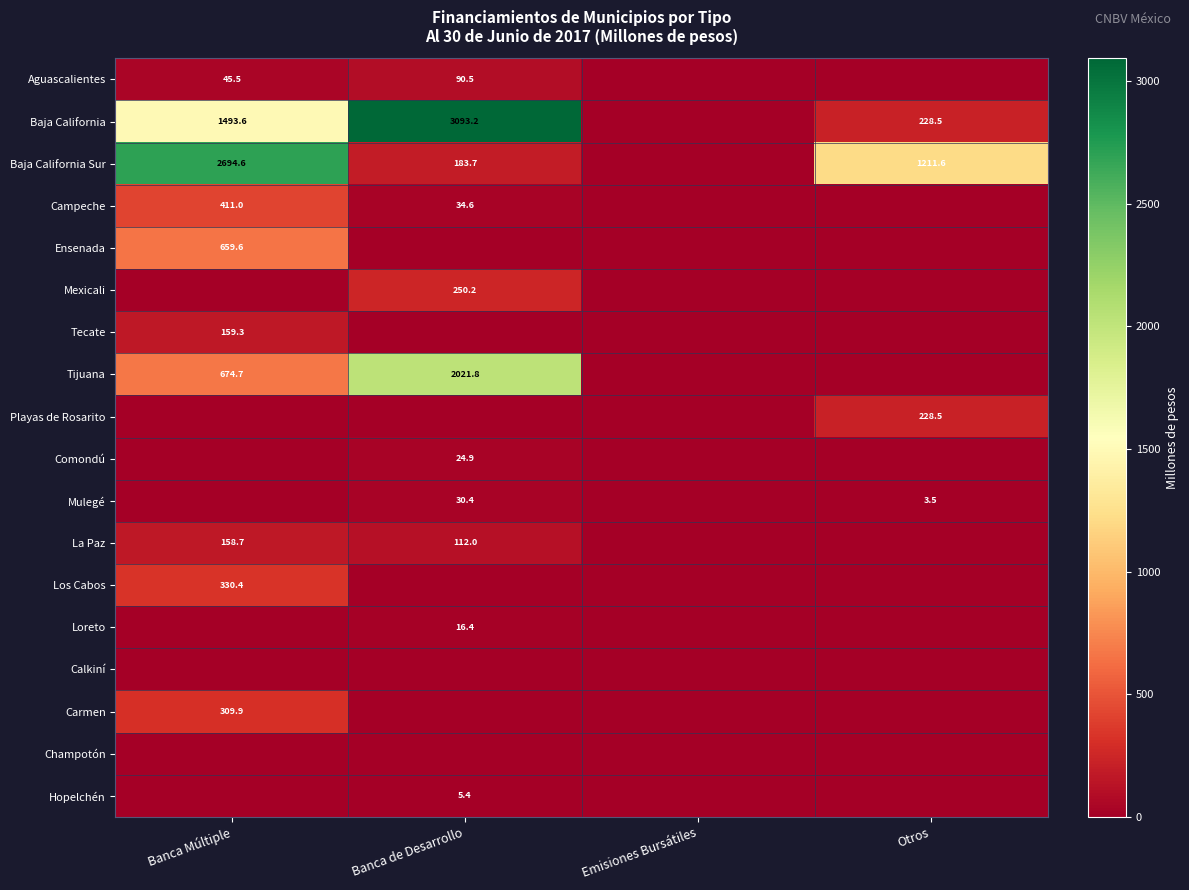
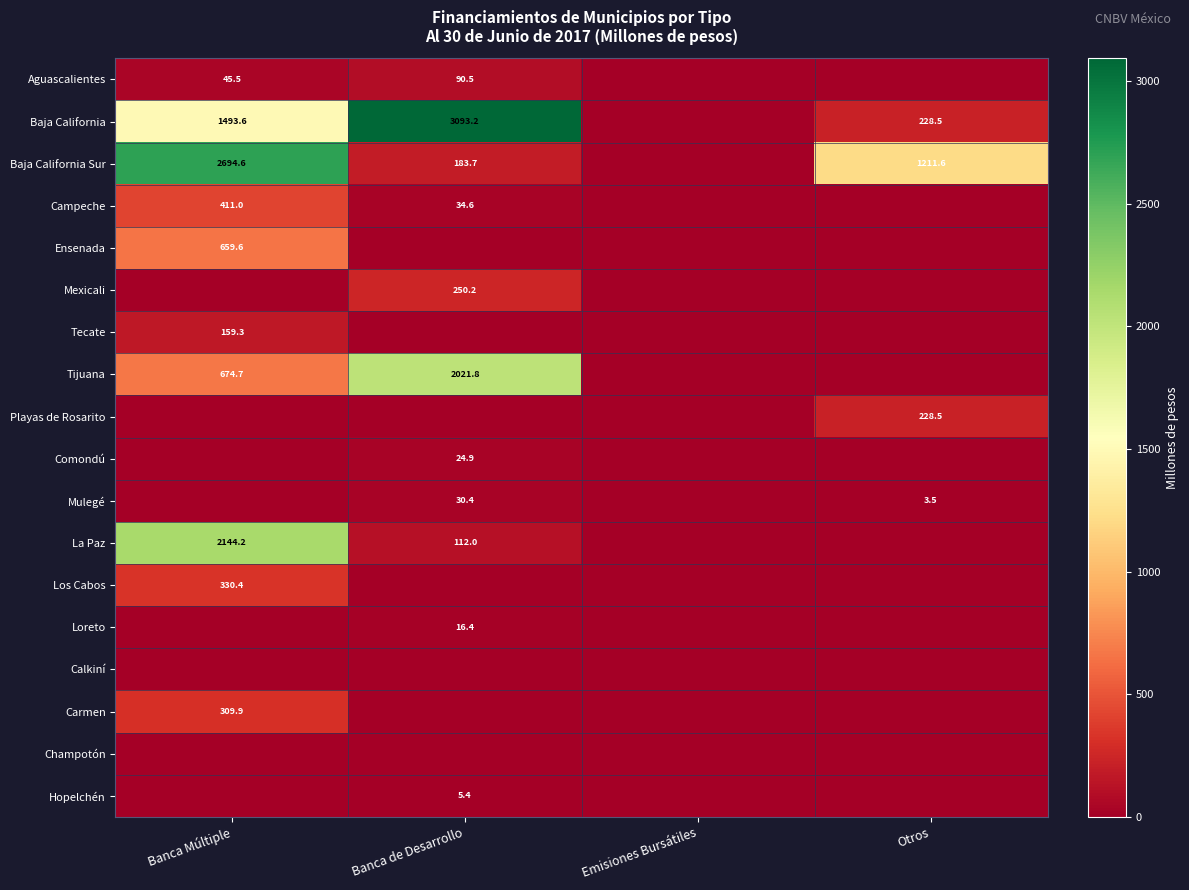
  {
    "Aguascalientes": {
      "Banca Múltiple": 45.5,
      "Banca de Desarrollo": 90.5
    },
    "Baja California": {
      "Banca Múltiple": 1493.6,
      "Banca de Desarrollo": 3093.2,
      "Otros": 228.5
    },
    "Baja California Sur": {
      "Banca Múltiple": 2694.6,
      "Banca de Desarrollo": 183.7,
      "Otros": 1211.6
    },
    "Campeche": {
      "Banca Múltiple": 411.0,
      "Banca de Desarrollo": 34.6
    },
    "Ensenada": {
      "Banca Múltiple": 659.6
    },
    "Mexicali": {
      "Banca de Desarrollo": 250.2
    },
    "Tecate": {
      "Banca Múltiple": 159.3
    },
    "Tijuana": {
      "Banca Múltiple": 674.7,
      "Banca de Desarrollo": 2021.8
    },
    "Playas de Rosarito": {
      "Otros": 228.5
    },
    "Comondú": {
      "Banca de Desarrollo": 24.9
    },
    "Mulegé": {
      "Banca de Desarrollo": 30.4,
      "Otros": 3.5
    },
    "La Paz": {
-     "Banca Múltiple": 158.7,
+     "Banca Múltiple": 2144.2,
      "Banca de Desarrollo": 112.0
    },
    "Los Cabos": {
      "Banca Múltiple": 330.4
    },
    "Loreto": {
      "Banca de Desarrollo": 16.4
    },
    "Carmen": {
      "Banca Múltiple": 309.9
    },
    "Hopelchén": {
      "Banca de Desarrollo": 5.4
    }
  }
